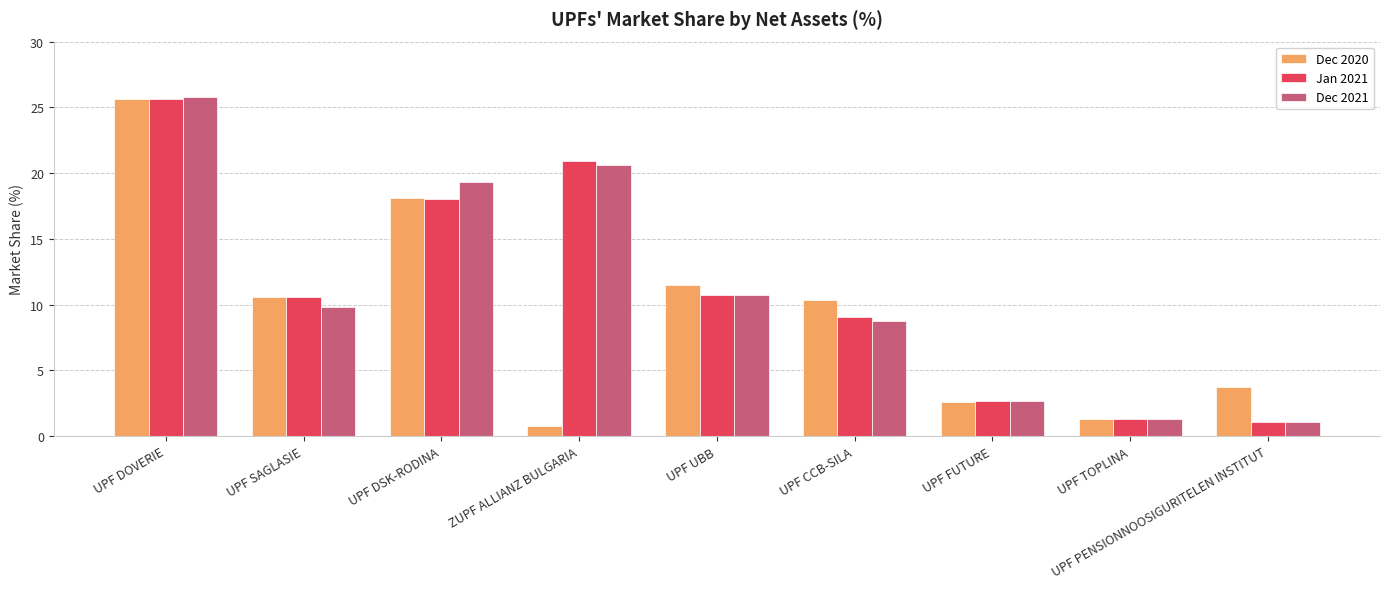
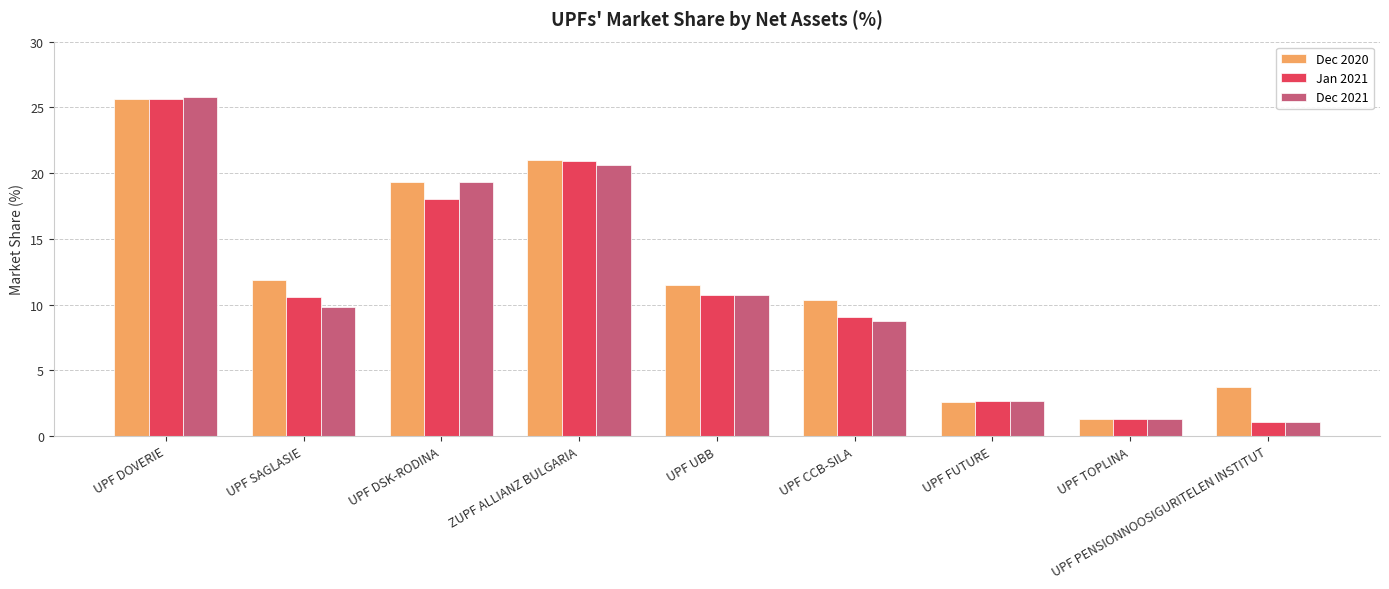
  {
    "Dec 2020": {
      "UPF DOVERIE": 25.6,
-     "UPF SAGLASIE": 10.6,
-     "UPF DSK-RODINA": 18.1,
-     "ZUPF ALLIANZ BULGARIA": 0.8,
+     "UPF SAGLASIE": 11.9,
+     "UPF DSK-RODINA": 19.3,
+     "ZUPF ALLIANZ BULGARIA": 21.0,
      "UPF UBB": 11.5,
      "UPF CCB-SILA": 10.4,
      "UPF FUTURE": 2.6,
      "UPF TOPLINA": 1.3,
      "UPF PENSIONNOOSIGURITELEN INSTITUT": 3.8
    }
  }
